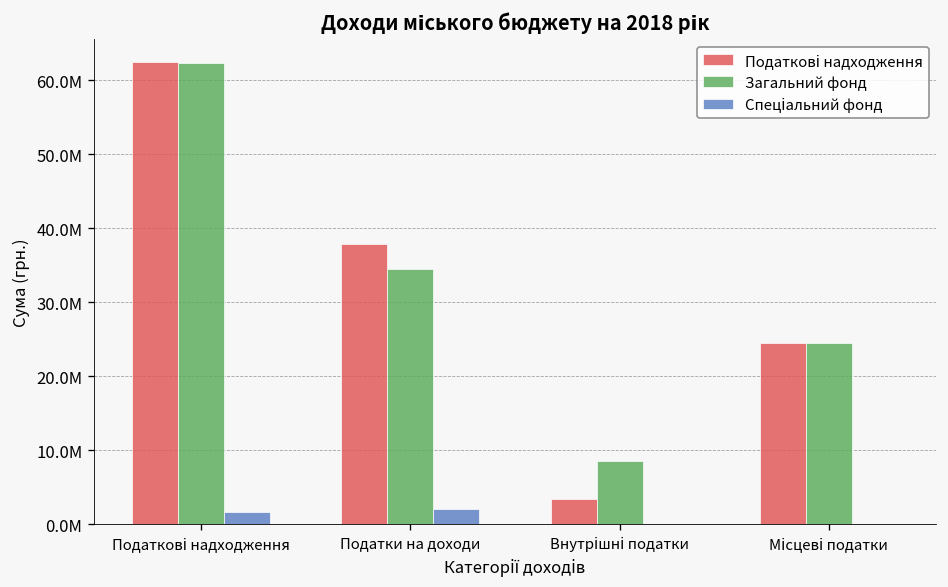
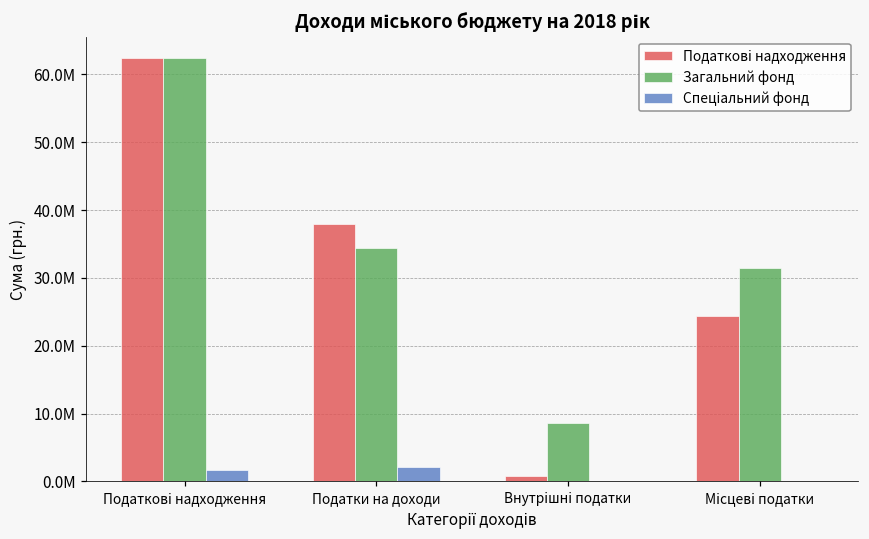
  {
    "Податкові надходження": {
      "Податкові надходження": 62000000,
      "Податки на доходи": 38000000,
-     "Внутрішні податки": 3000000,
+     "Внутрішні податки": 1000000,
      "Місцеві податки": 24000000
    },
    "Загальний фонд": {
      "Податкові надходження": 62000000,
      "Податки на доходи": 34000000,
      "Внутрішні податки": 9000000,
-     "Місцеві податки": 24000000
+     "Місцеві податки": 31000000
    },
    "Спеціальний фонд": {
      "Податкові надходження": 2000000,
      "Податки на доходи": 2000000,
      "Внутрішні податки": 0,
      "Місцеві податки": 0
    }
  }
